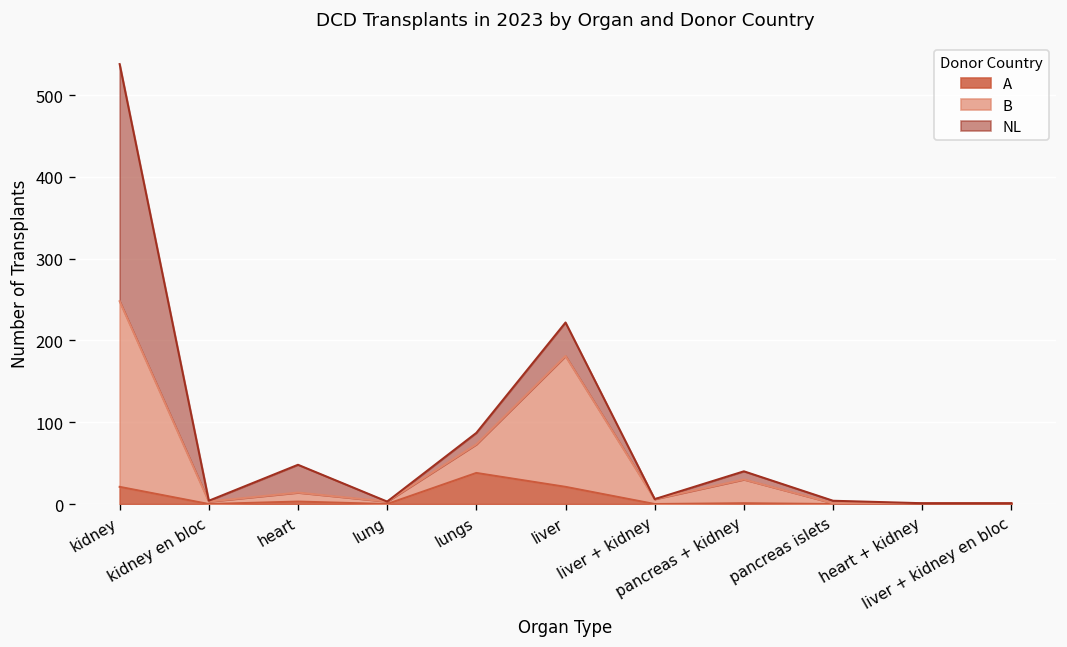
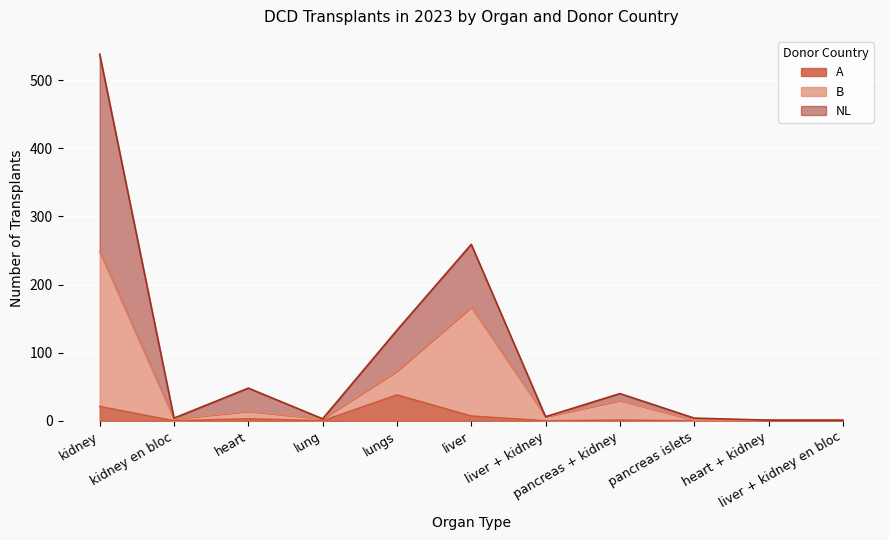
  {
    "A": {
      "kidney": 20,
      "heart": 0,
      "lungs": 40,
-     "liver": 20,
+     "liver": 10,
      "liver + kidney": 0,
      "pancreas + kidney": 0
    },
    "B": {
      "kidney": 230,
      "heart": 10,
      "lungs": 40,
      "liver": 160,
      "pancreas + kidney": 30
    },
    "NL": {
      "kidney": 290,
      "heart": 30,
-     "lungs": 10,
-     "liver": 40,
+     "lungs": 60,
+     "liver": 90,
      "pancreas + kidney": 10
    }
  }
